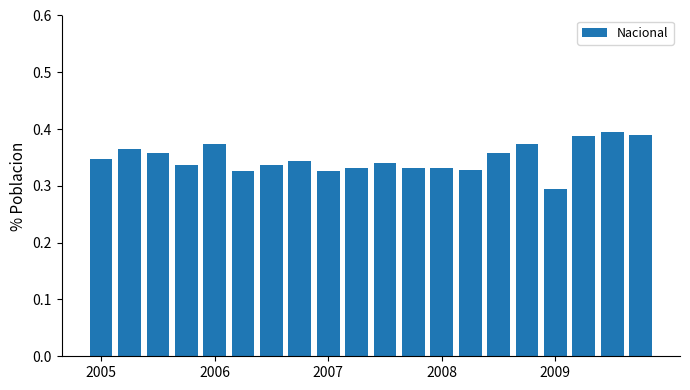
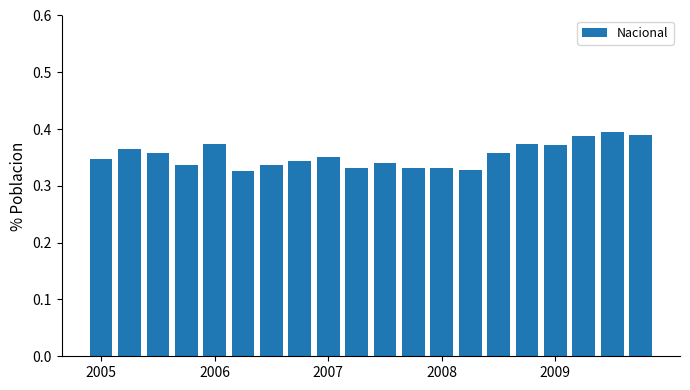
  {
    "2005": 0.35,
    "2006": 0.37,
-   "2007": 0.33,
+   "2007": 0.35,
    "2008": 0.33,
-   "2009": 0.29
+   "2009": 0.37
  }
